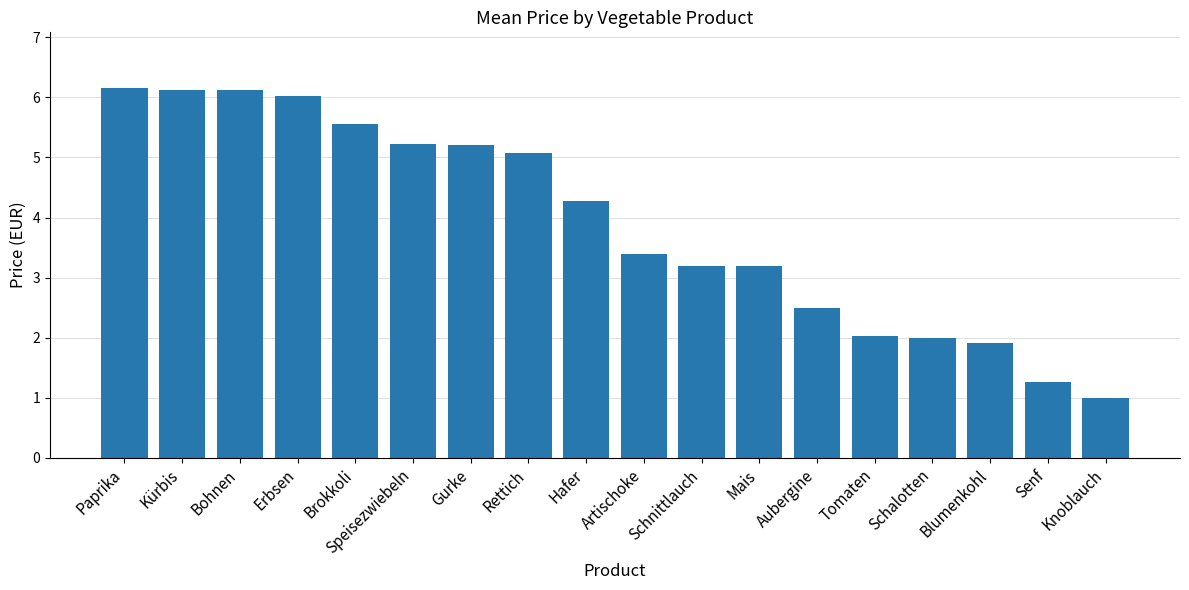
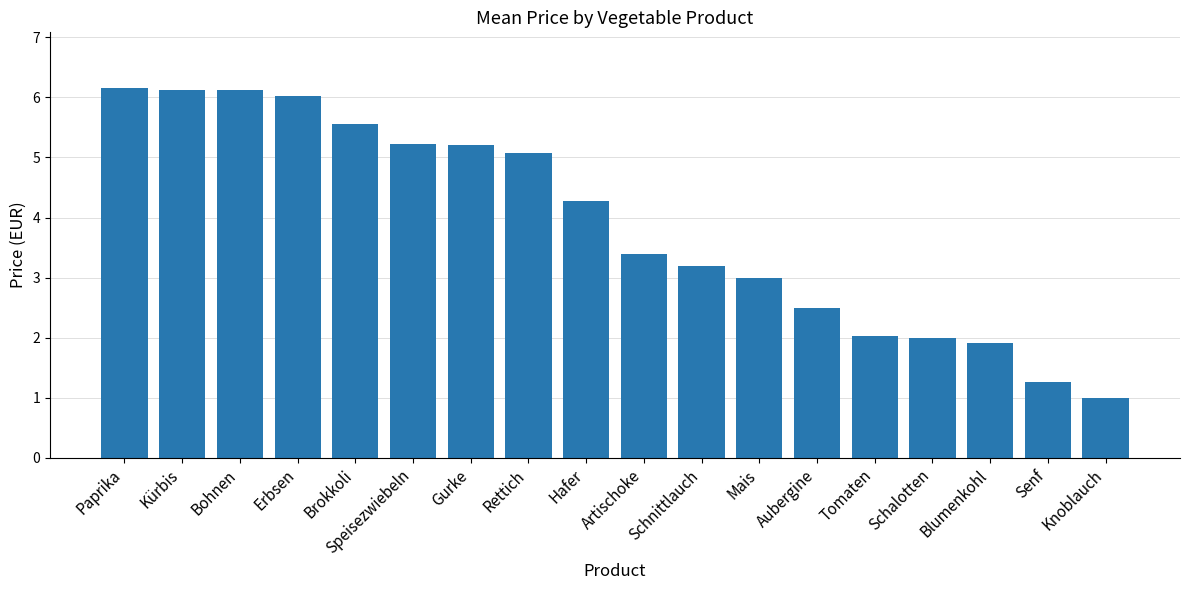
  {
    "Paprika": 6.2,
    "Kürbis": 6.1,
    "Bohnen": 6.1,
    "Erbsen": 6.0,
    "Brokkoli": 5.6,
    "Speisezwiebeln": 5.2,
    "Gurke": 5.2,
    "Rettich": 5.1,
    "Hafer": 4.3,
    "Artischoke": 3.4,
    "Schnittlauch": 3.2,
-   "Mais": 3.2,
+   "Mais": 3.0,
    "Aubergine": 2.5,
    "Tomaten": 2.0,
    "Schalotten": 2.0,
    "Blumenkohl": 1.9,
    "Senf": 1.3,
    "Knoblauch": 1.0
  }
